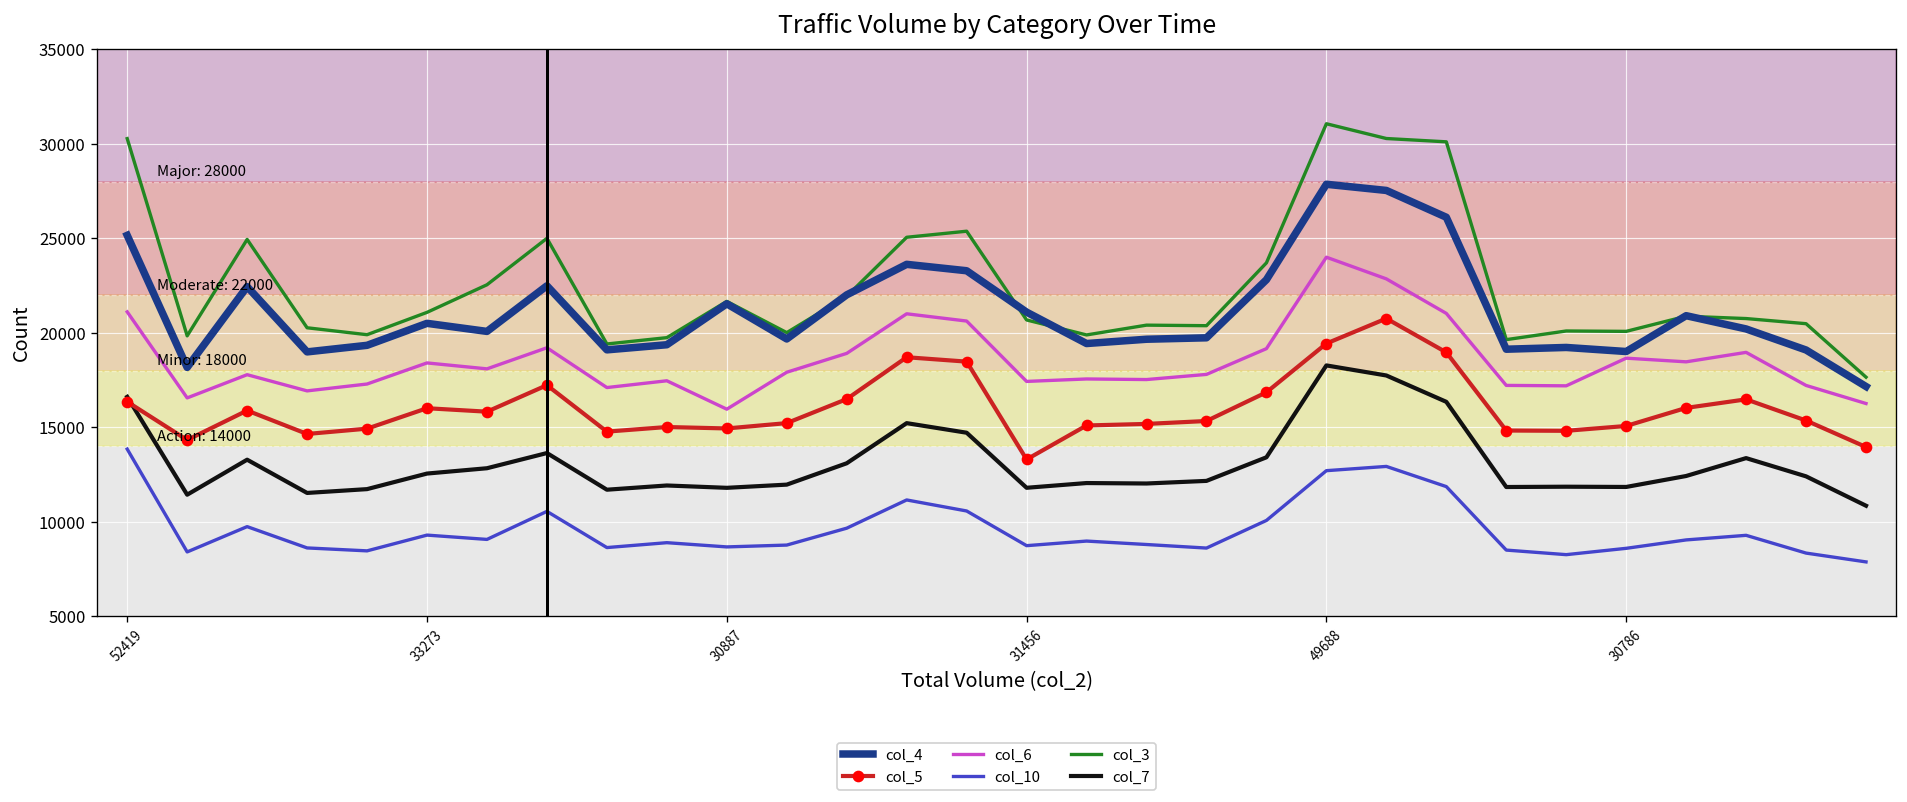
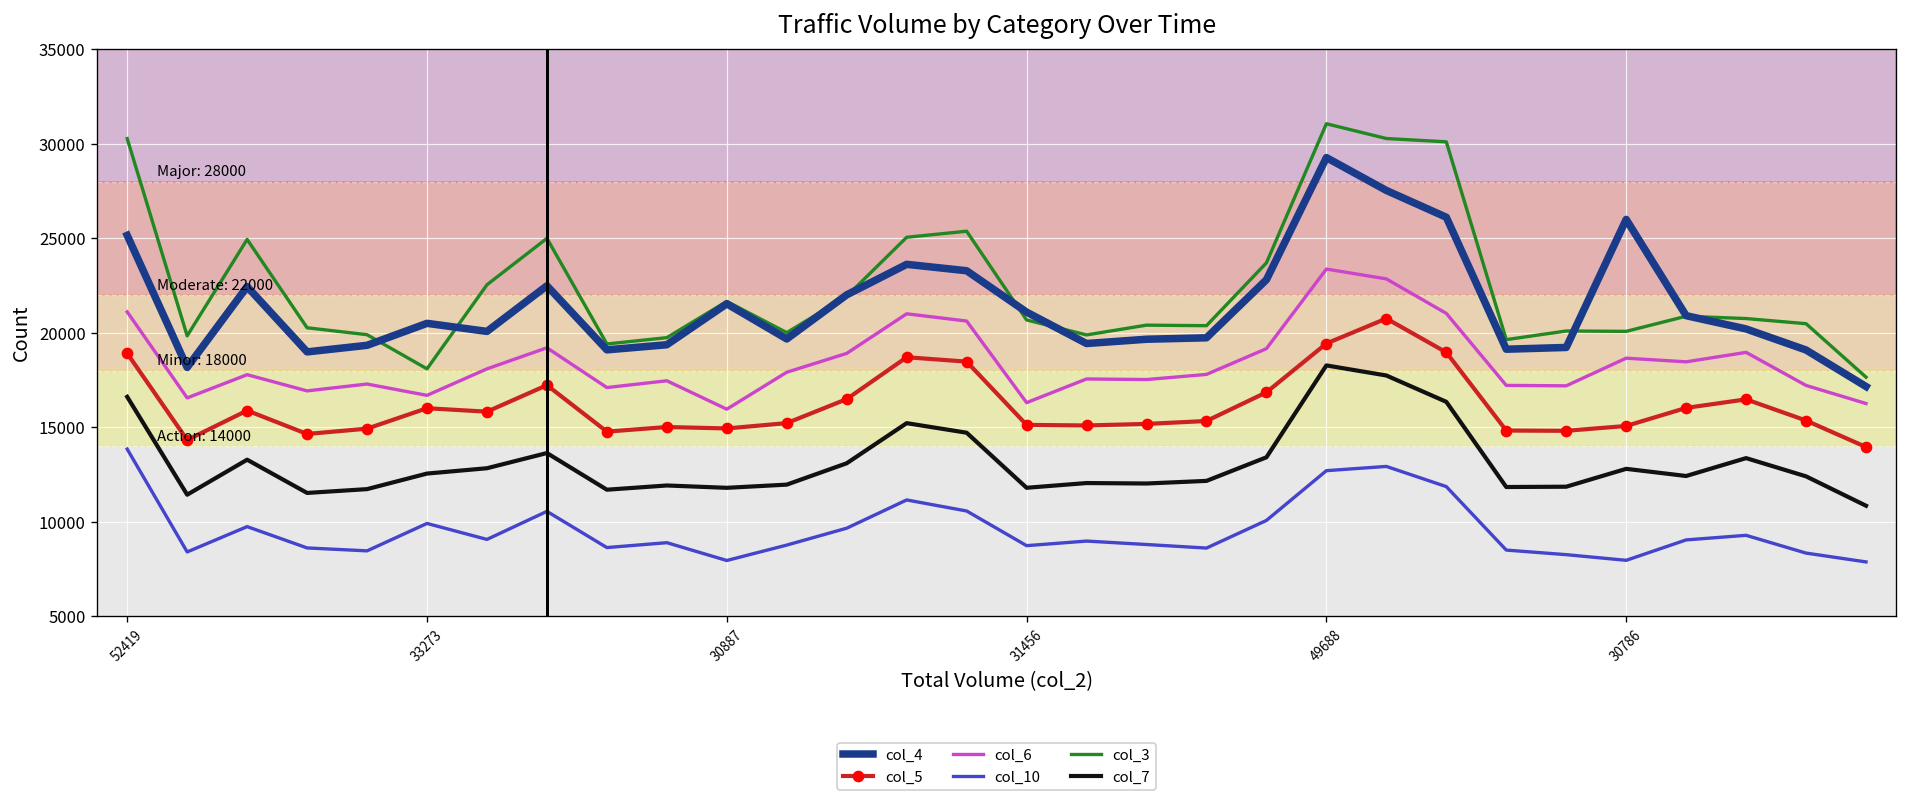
  {
    "col_4": {
      "52419": 25200,
      "33273": 20500,
      "31456": 21100,
-     "49688": 27900,
-     "30786": 19000
+     "49688": 29300,
+     "30786": 26000
    },
    "col_5": {
-     "52419": 16400,
+     "52419": 18900,
      "33273": 16000,
      "30887": 14900,
-     "31456": 13300,
+     "31456": 15100,
      "49688": 19400,
      "30786": 15100
    },
    "col_6": {
      "52419": 21100,
-     "33273": 18400,
+     "33273": 16700,
      "30887": 16000,
-     "31456": 17400,
-     "49688": 24000,
+     "31456": 16300,
+     "49688": 23400,
      "30786": 18700
    },
    "col_10": {
      "52419": 13800,
-     "33273": 9300,
-     "30887": 8700,
+     "33273": 9900,
+     "30887": 7900,
      "31456": 8700,
      "49688": 12700,
-     "30786": 8600
+     "30786": 8000
    },
    "col_3": {
      "52419": 30300,
-     "33273": 21100,
+     "33273": 18100,
      "31456": 20700,
      "49688": 31100,
      "30786": 20100
    },
    "col_7": {
      "52419": 16600,
      "33273": 12500,
      "30887": 11800,
      "31456": 11800,
      "49688": 18300,
-     "30786": 11800
+     "30786": 12800
    }
  }
